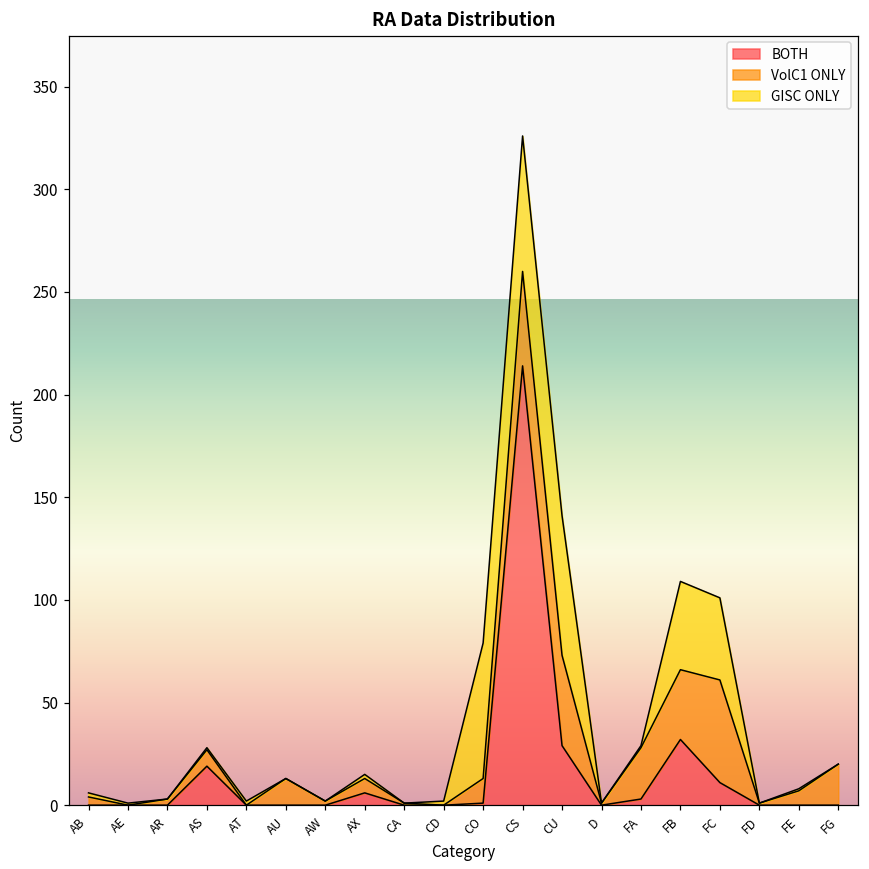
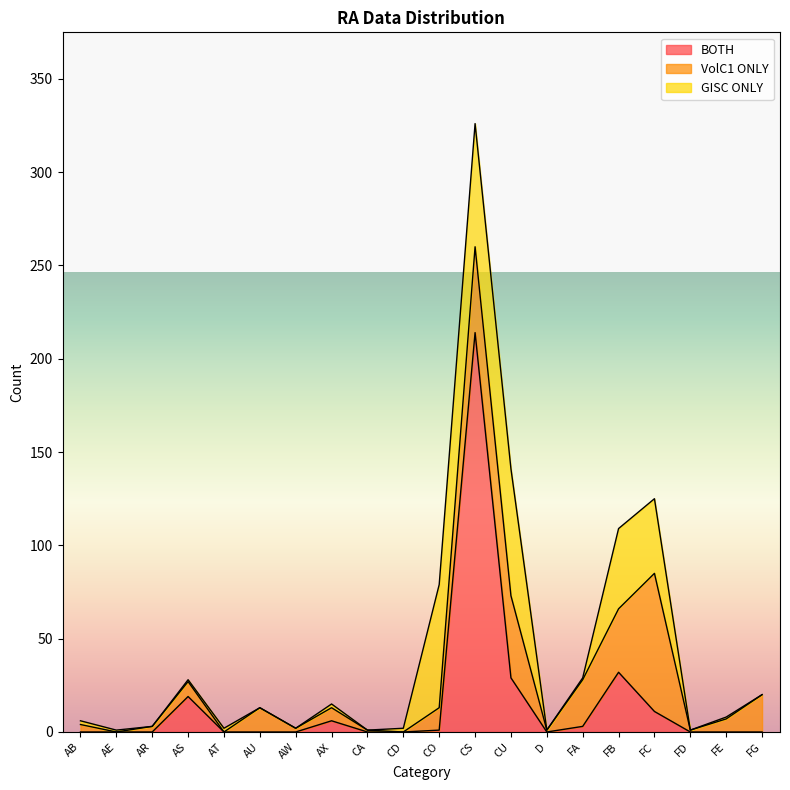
  {
    "BOTH": {
      "AB": 0,
      "AR": 0,
      "AS": 19,
      "AU": 0,
      "AW": 0,
      "AX": 6,
      "CO": 1,
      "CS": 214,
      "CU": 29,
      "FA": 3,
      "FB": 32,
      "FC": 11,
      "FE": 0,
      "FG": 0
    },
    "VolC1 ONLY": {
      "AB": 4,
      "AX": 7,
      "CO": 12,
      "CS": 46,
      "CU": 44,
      "FB": 34,
-     "FC": 50
+     "FC": 74
    },
    "GISC ONLY": {
      "AB": 2,
      "AT": 2,
      "AX": 2,
      "CD": 2,
      "CO": 66,
      "CS": 66,
      "CU": 68,
      "FB": 43,
      "FC": 40
    }
  }
